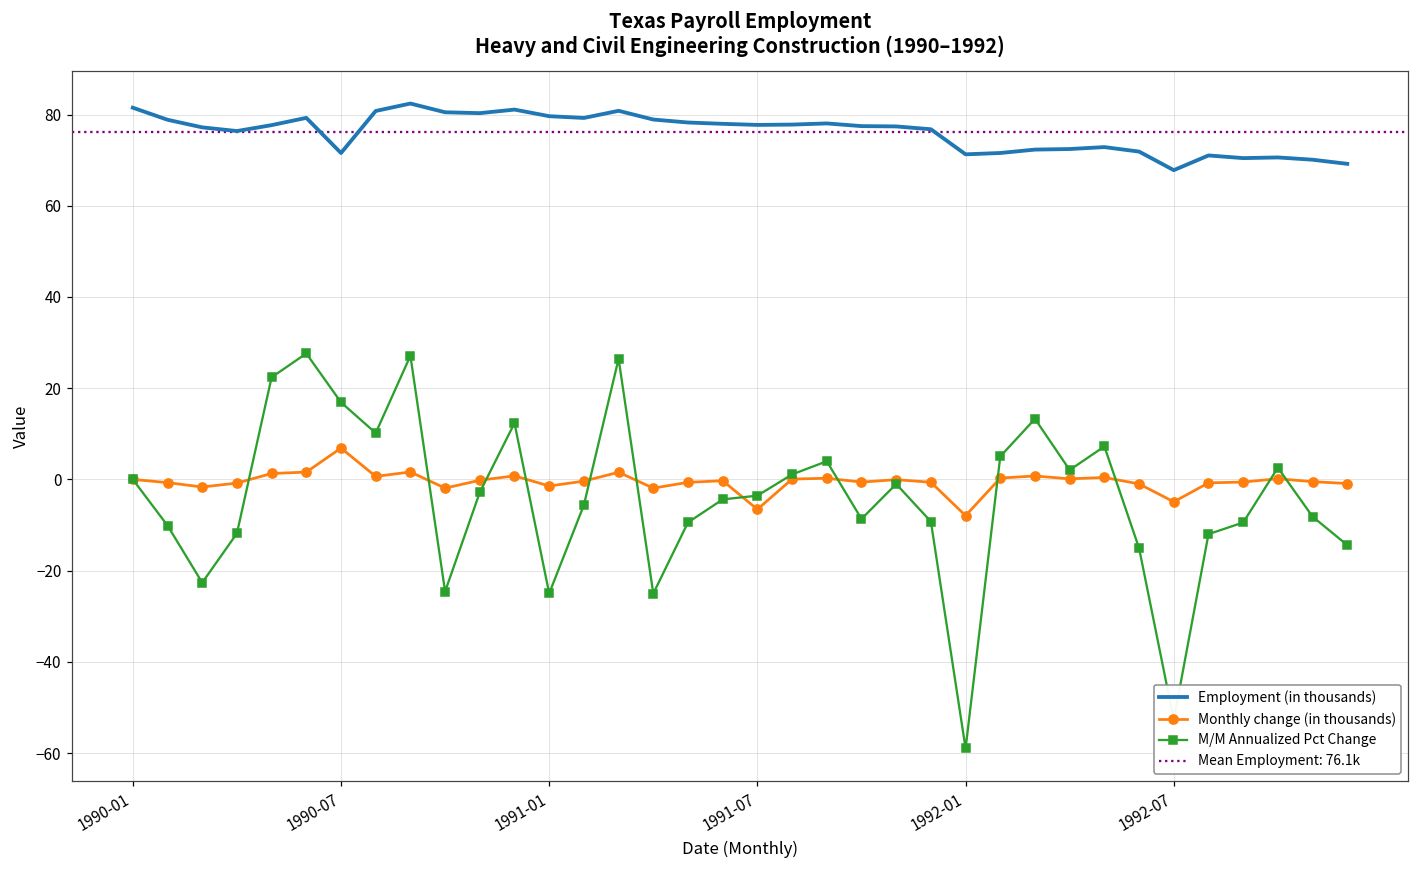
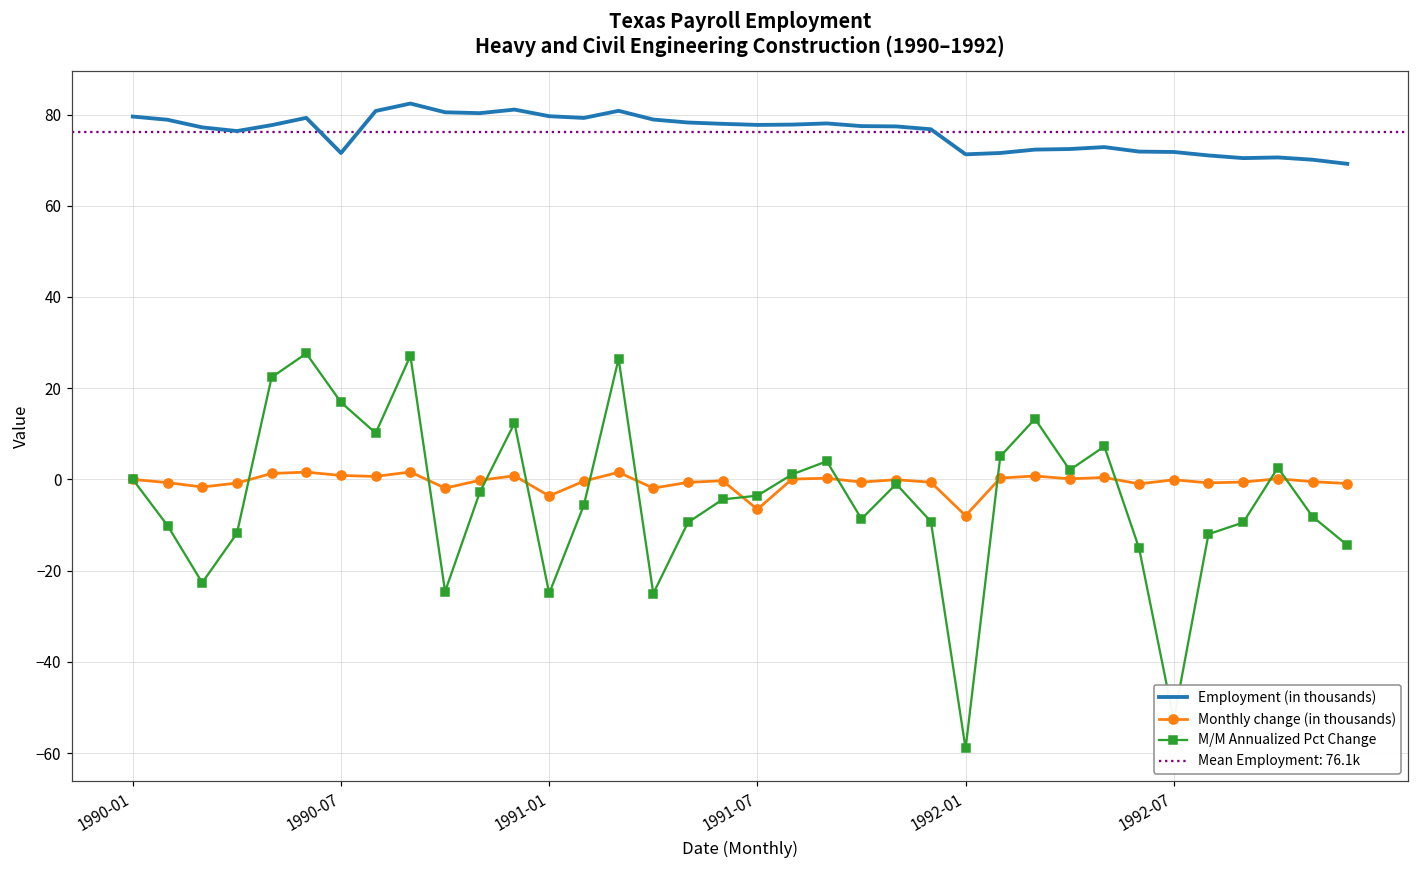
  {
    "Employment (in thousands)": {
-     "1990-01": 81,
+     "1990-01": 80,
      "1990-07": 72,
      "1991-01": 80,
      "1991-07": 78,
      "1992-01": 71,
-     "1992-07": 68
+     "1992-07": 72
    },
    "Monthly change (in thousands)": {
-     "1990-07": 7,
-     "1991-01": -1,
+     "1990-07": 1,
+     "1991-01": -4,
      "1991-07": -7,
      "1992-01": -8,
-     "1992-07": -5
+     "1992-07": 0
    },
    "M/M Annualized Pct Change": {
      "1990-07": 17,
      "1991-01": -25,
      "1991-07": -4,
      "1992-01": -59
    }
  }
